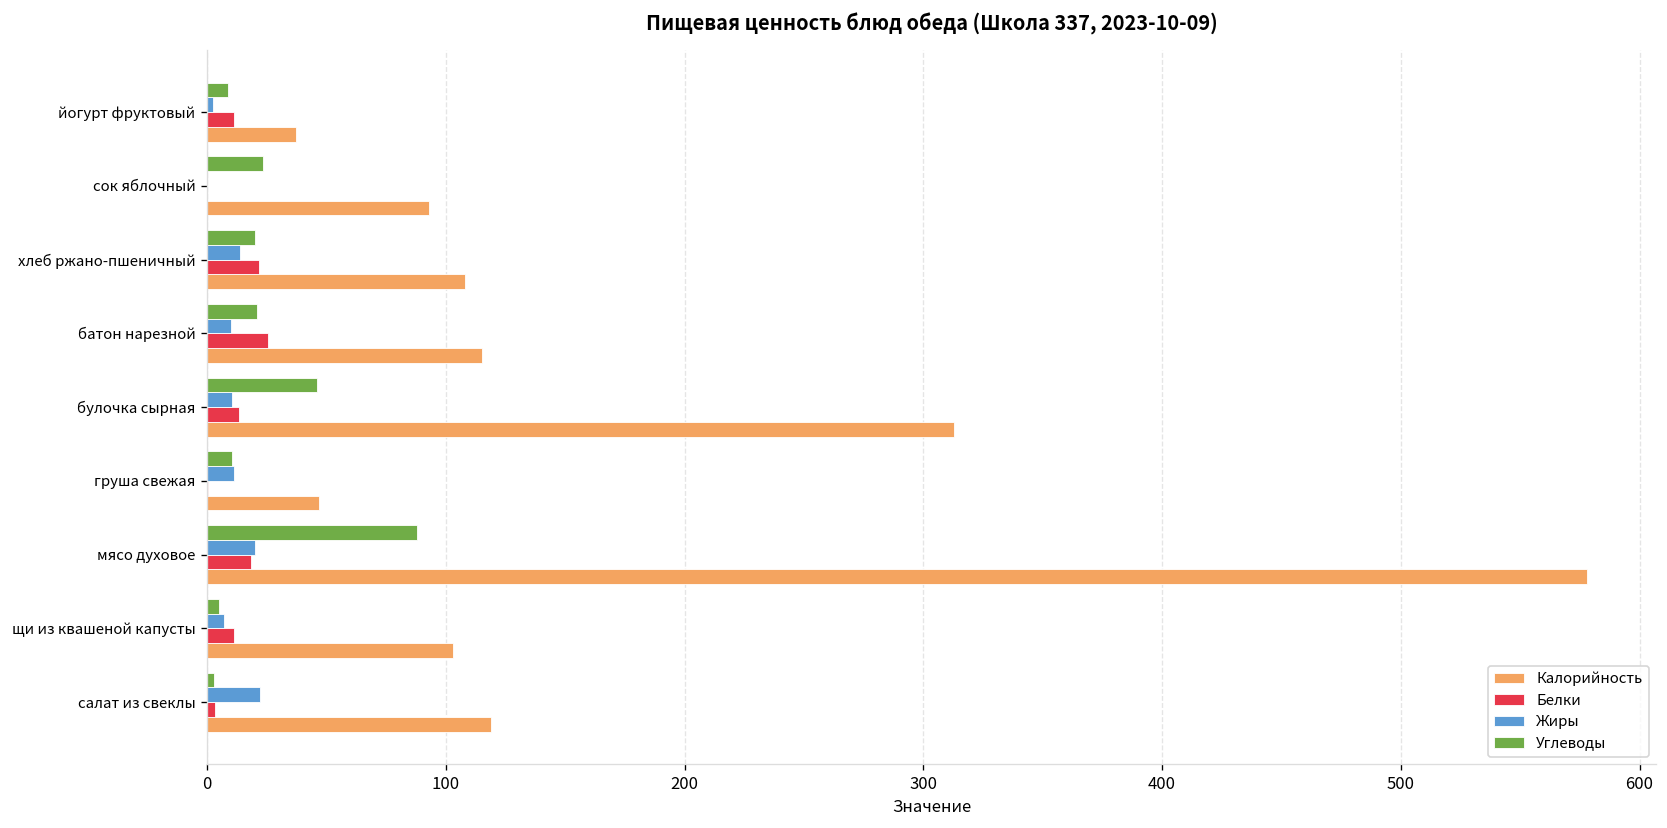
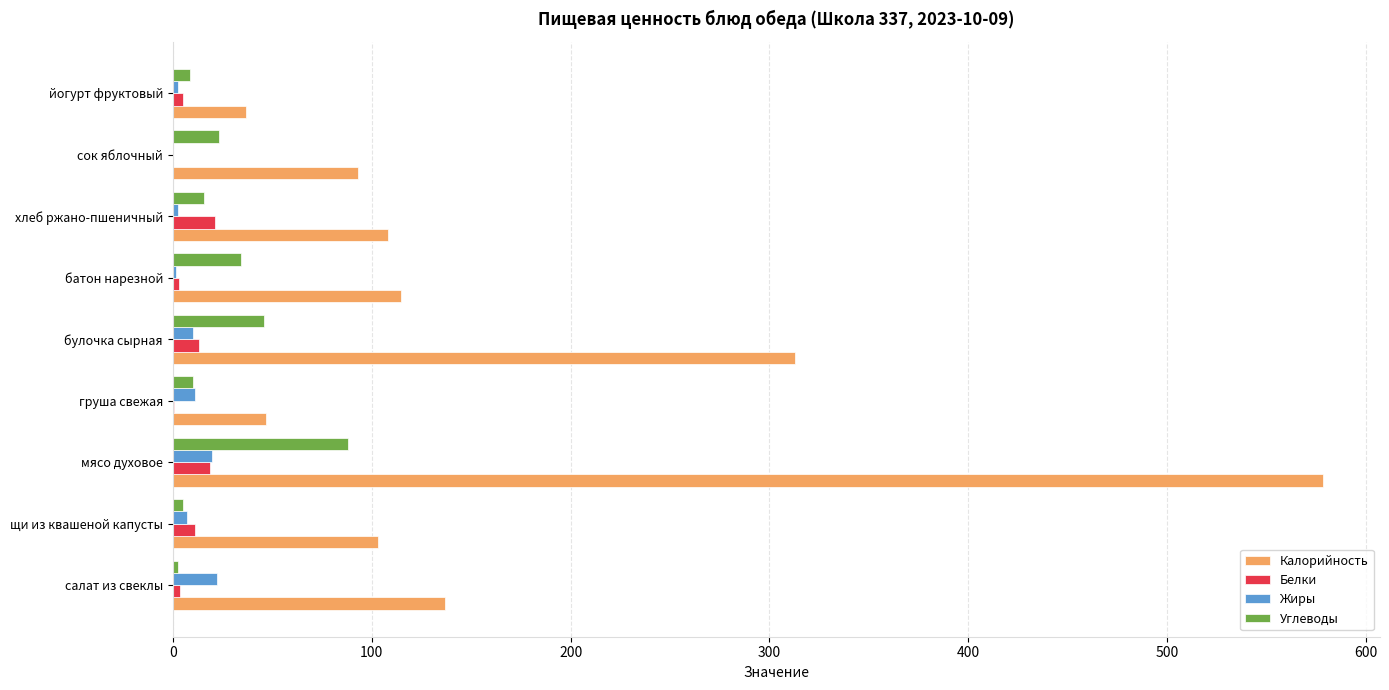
  {
    "Калорийность": {
      "йогурт фруктовый": 37,
      "сок яблочный": 93,
      "хлеб ржано-пшеничный": 108,
      "батон нарезной": 115,
      "булочка сырная": 313,
      "груша свежая": 47,
      "мясо духовое": 578,
      "щи из квашеной капусты": 103,
-     "салат из свеклы": 119
+     "салат из свеклы": 137
    },
    "Белки": {
-     "йогурт фруктовый": 11,
+     "йогурт фруктовый": 5,
      "сок яблочный": 0,
      "хлеб ржано-пшеничный": 22,
-     "батон нарезной": 25,
+     "батон нарезной": 3,
      "булочка сырная": 13,
      "мясо духовое": 19,
      "щи из квашеной капусты": 11,
      "салат из свеклы": 3
    },
    "Жиры": {
      "йогурт фруктовый": 3,
      "сок яблочный": 0,
-     "хлеб ржано-пшеничный": 14,
-     "батон нарезной": 10,
+     "хлеб ржано-пшеничный": 3,
+     "батон нарезной": 2,
      "булочка сырная": 10,
      "груша свежая": 11,
      "мясо духовое": 20,
      "щи из квашеной капусты": 7,
      "салат из свеклы": 22
    },
    "Углеводы": {
      "йогурт фруктовый": 9,
      "сок яблочный": 23,
-     "хлеб ржано-пшеничный": 20,
-     "батон нарезной": 21,
+     "хлеб ржано-пшеничный": 16,
+     "батон нарезной": 35,
      "булочка сырная": 46,
      "груша свежая": 10,
      "мясо духовое": 88,
      "щи из квашеной капусты": 5,
      "салат из свеклы": 3
    }
  }
